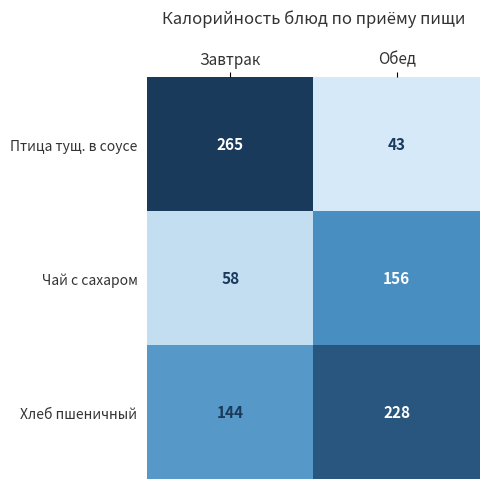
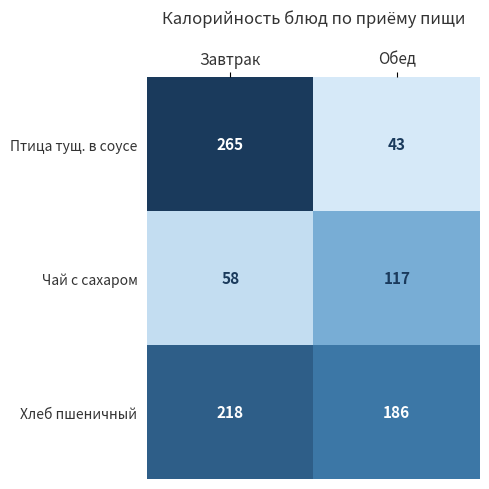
  {
    "Птица тущ. в соусе": {
      "Завтрак": 265,
      "Обед": 43
    },
    "Чай с сахаром": {
      "Завтрак": 58,
-     "Обед": 156
+     "Обед": 117
    },
    "Хлеб пшеничный": {
-     "Завтрак": 144,
-     "Обед": 228
+     "Завтрак": 218,
+     "Обед": 186
    }
  }
